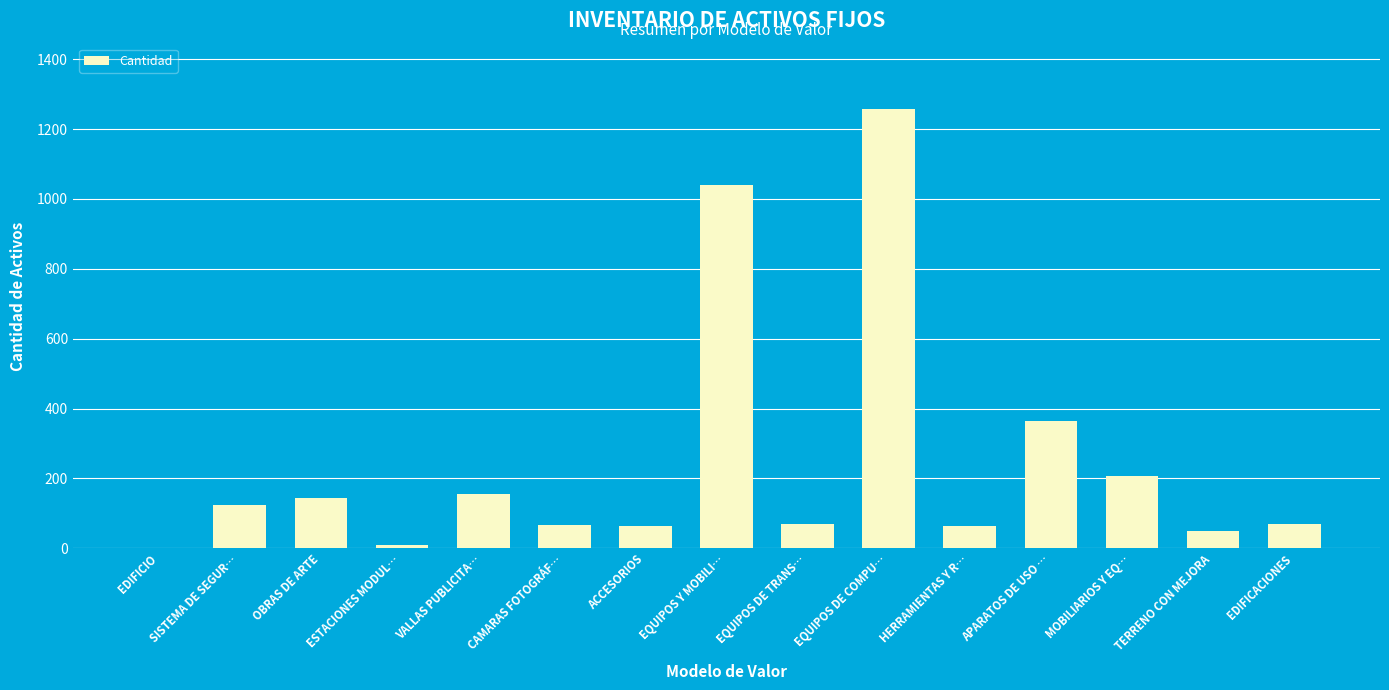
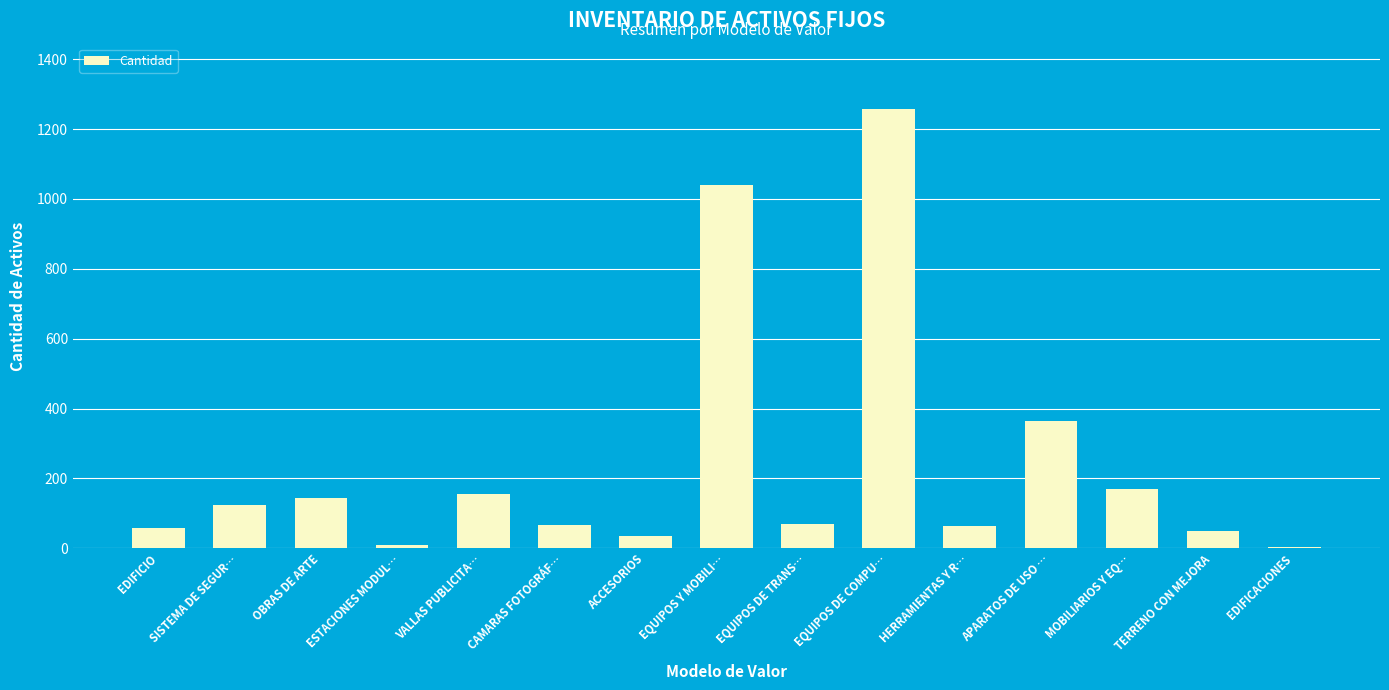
  {
-   "EDIFICIO": 0,
+   "EDIFICIO": 60,
    "SISTEMA DE SEGUR…": 120,
    "OBRAS DE ARTE": 140,
    "ESTACIONES MODUL…": 10,
    "VALLAS PUBLICITA…": 160,
    "CAMARAS FOTOGRÁF…": 70,
-   "ACCESORIOS": 70,
+   "ACCESORIOS": 40,
    "EQUIPOS Y MOBILI…": 1040,
    "EQUIPOS DE TRANS…": 70,
    "EQUIPOS DE COMPU…": 1260,
    "HERRAMIENTAS Y R…": 70,
    "APARATOS DE USO …": 360,
-   "MOBILIARIOS Y EQ…": 210,
+   "MOBILIARIOS Y EQ…": 170,
    "TERRENO CON MEJORA": 50,
-   "EDIFICACIONES": 70
+   "EDIFICACIONES": 0
  }
